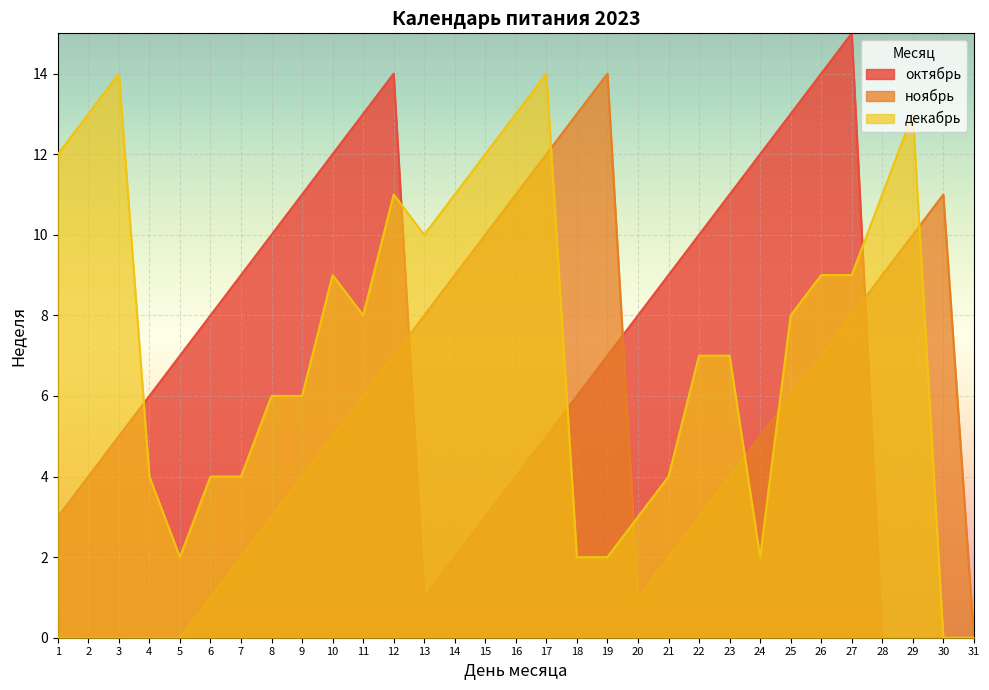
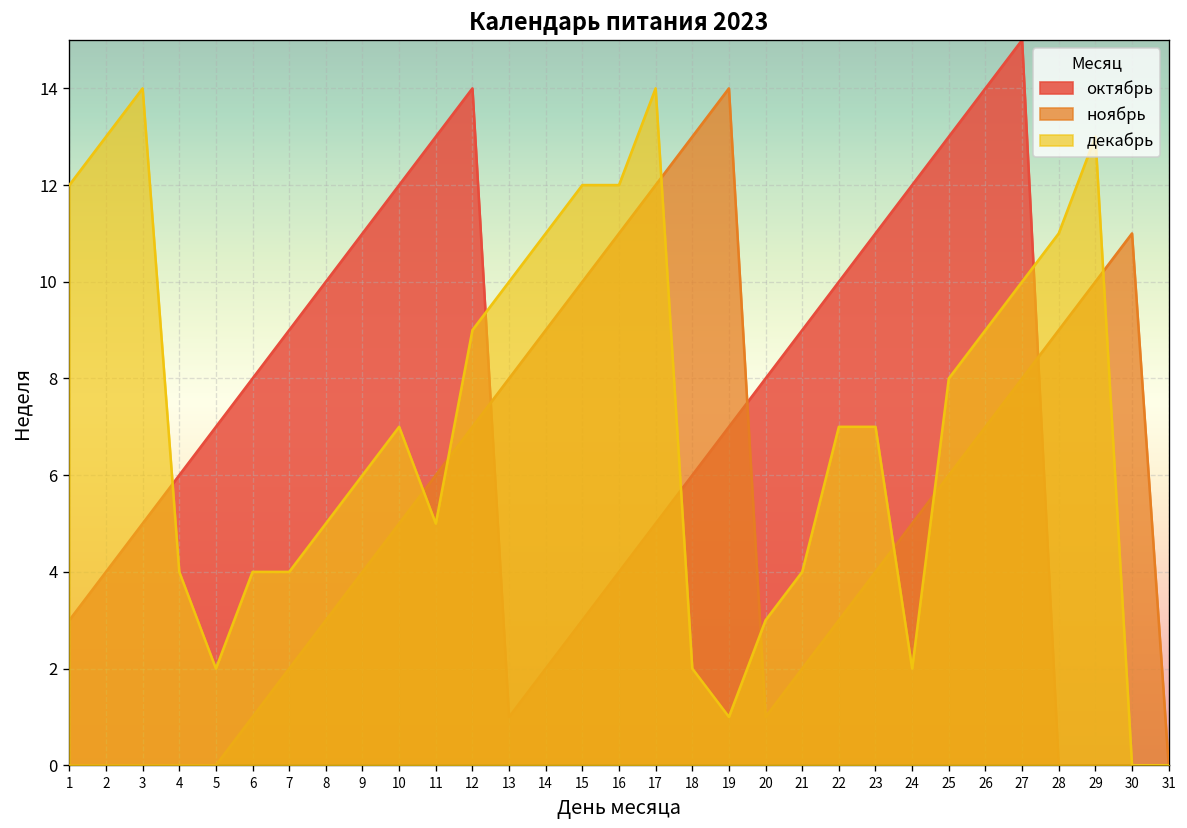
  {
    "декабрь": {
      "1": 12,
      "2": 13,
      "3": 14,
      "4": 4,
      "5": 2,
      "6": 4,
      "7": 4,
-     "8": 6,
+     "8": 5,
      "9": 6,
-     "10": 9,
-     "11": 8,
-     "12": 11,
+     "10": 7,
+     "11": 5,
+     "12": 9,
      "13": 10,
      "14": 11,
      "15": 12,
-     "16": 13,
+     "16": 12,
      "17": 14,
      "18": 2,
-     "19": 2,
+     "19": 1,
      "20": 3,
      "21": 4,
      "22": 7,
      "23": 7,
      "24": 2,
      "25": 8,
      "26": 9,
-     "27": 9,
+     "27": 10,
      "28": 11
    }
  }
